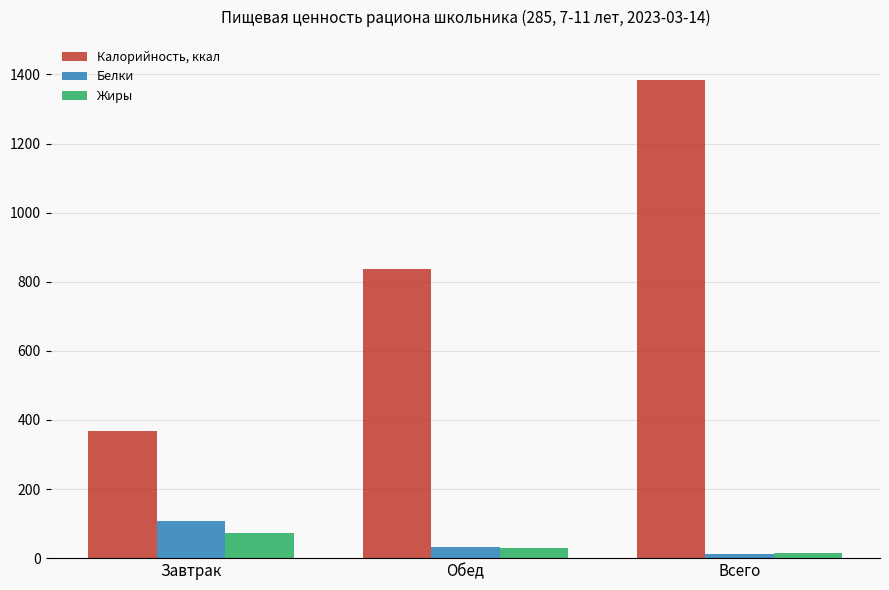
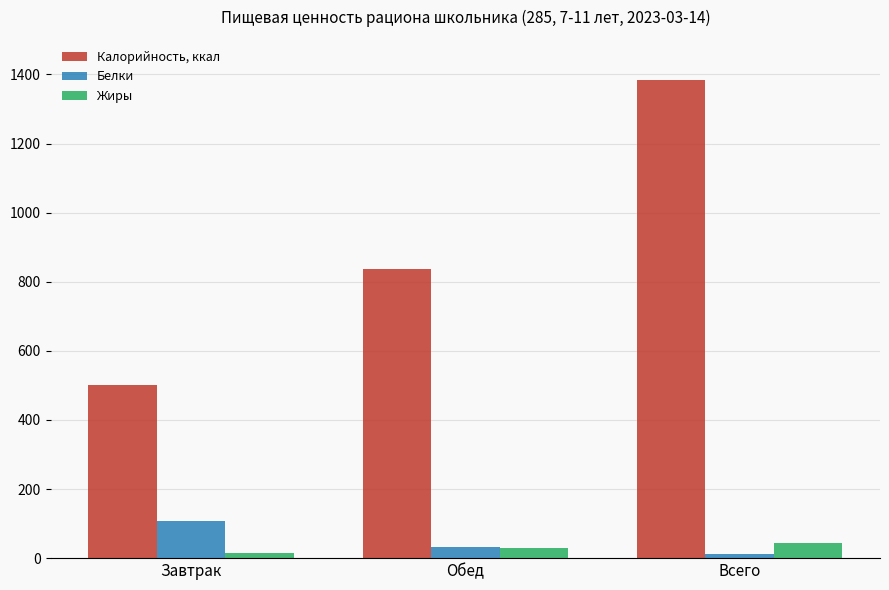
  {
    "Калорийность, ккал": {
-     "Завтрак": 370,
+     "Завтрак": 500,
      "Обед": 840,
      "Всего": 1380
    },
    "Белки": {
      "Завтрак": 110,
      "Обед": 30,
      "Всего": 10
    },
    "Жиры": {
-     "Завтрак": 70,
+     "Завтрак": 10,
      "Обед": 30,
-     "Всего": 10
+     "Всего": 40
    }
  }
